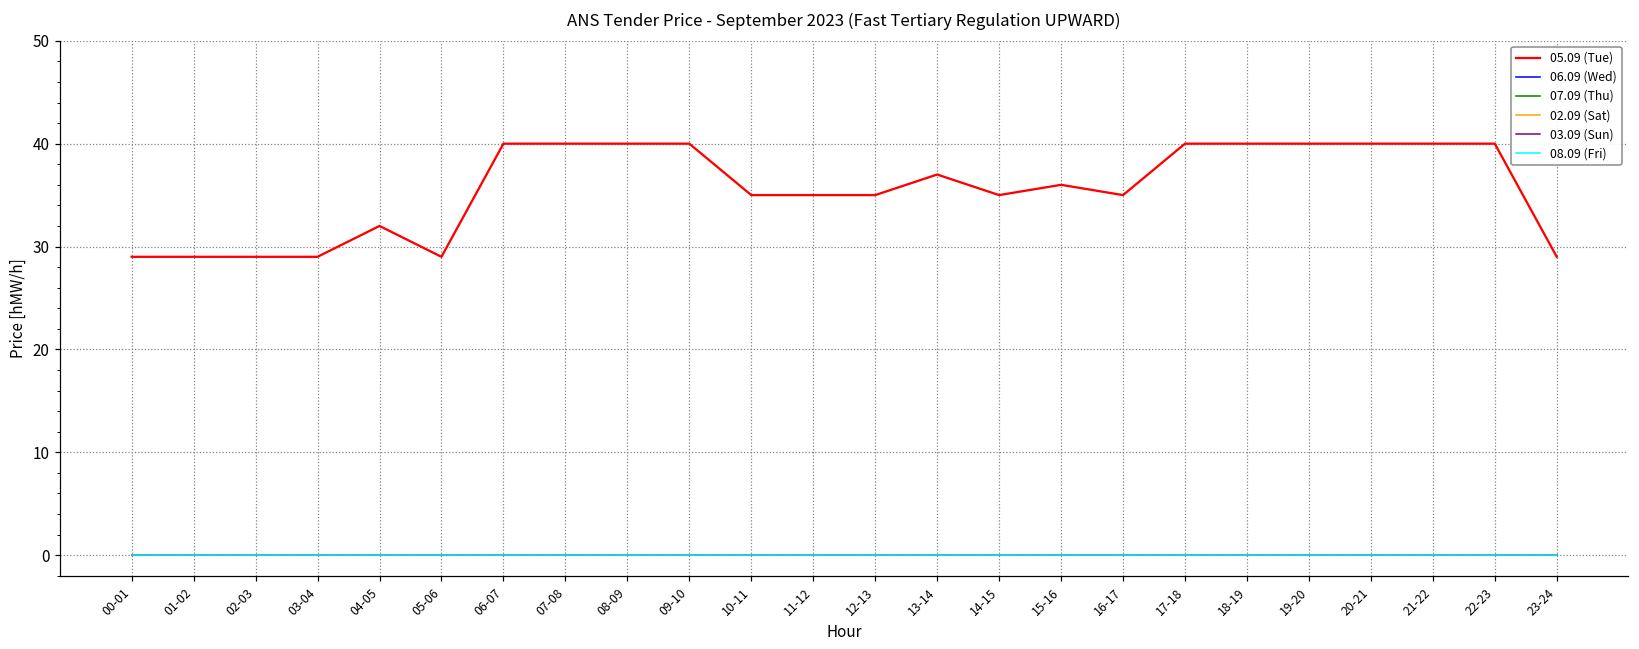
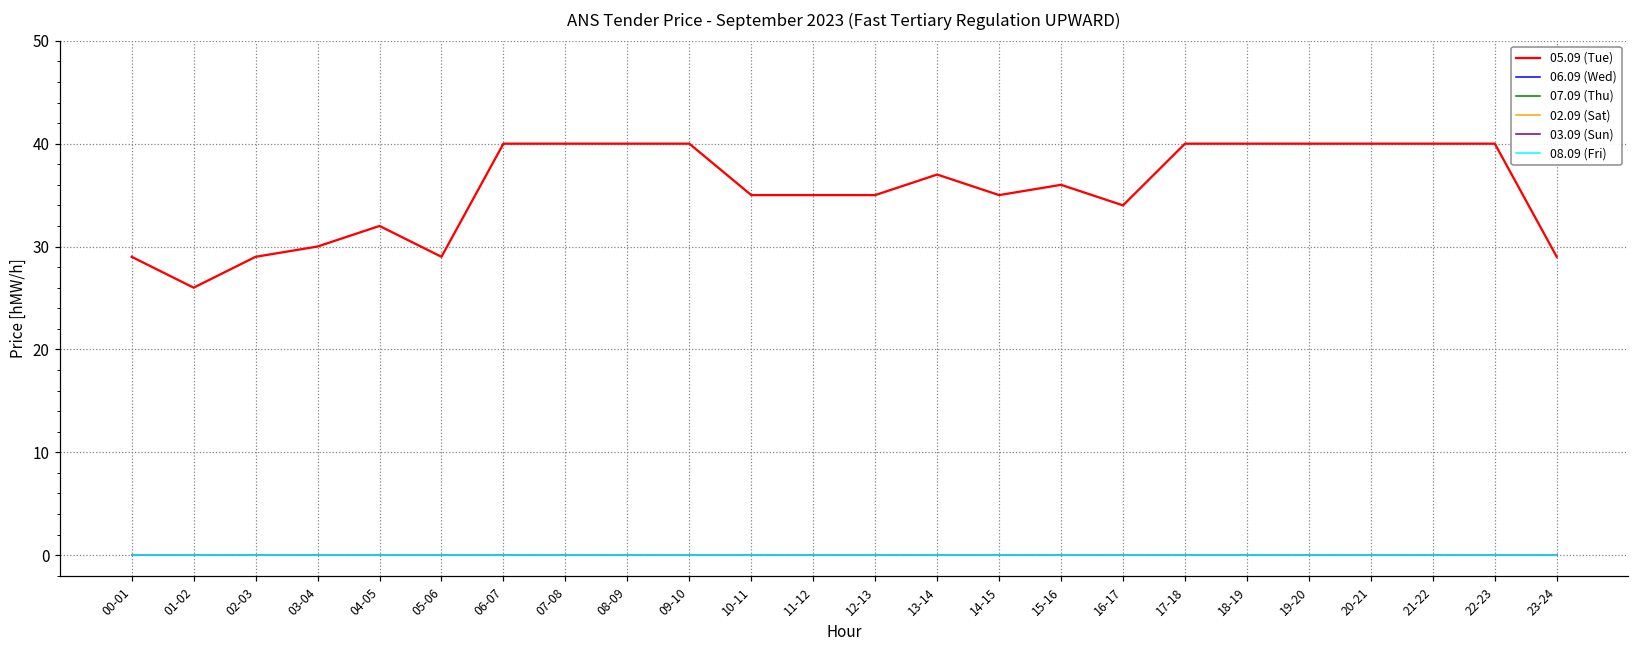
  {
    "05.09 (Tue)": {
      "00-01": 29,
-     "01-02": 29,
+     "01-02": 26,
      "02-03": 29,
-     "03-04": 29,
+     "03-04": 30,
      "04-05": 32,
      "05-06": 29,
      "06-07": 40,
      "07-08": 40,
      "08-09": 40,
      "09-10": 40,
      "10-11": 35,
      "11-12": 35,
      "12-13": 35,
      "13-14": 37,
      "14-15": 35,
      "15-16": 36,
-     "16-17": 35,
+     "16-17": 34,
      "17-18": 40,
      "18-19": 40,
      "19-20": 40,
      "20-21": 40,
      "21-22": 40,
      "22-23": 40,
      "23-24": 29
    },
    "08.09 (Fri)": {
      "00-01": 0,
      "01-02": 0,
      "02-03": 0,
      "03-04": 0,
      "04-05": 0,
      "05-06": 0,
      "06-07": 0,
      "07-08": 0,
      "08-09": 0,
      "09-10": 0,
      "10-11": 0,
      "11-12": 0,
      "12-13": 0,
      "13-14": 0,
      "14-15": 0,
      "15-16": 0,
      "16-17": 0,
      "17-18": 0,
      "18-19": 0,
      "19-20": 0,
      "20-21": 0,
      "21-22": 0,
      "22-23": 0,
      "23-24": 0
    }
  }
